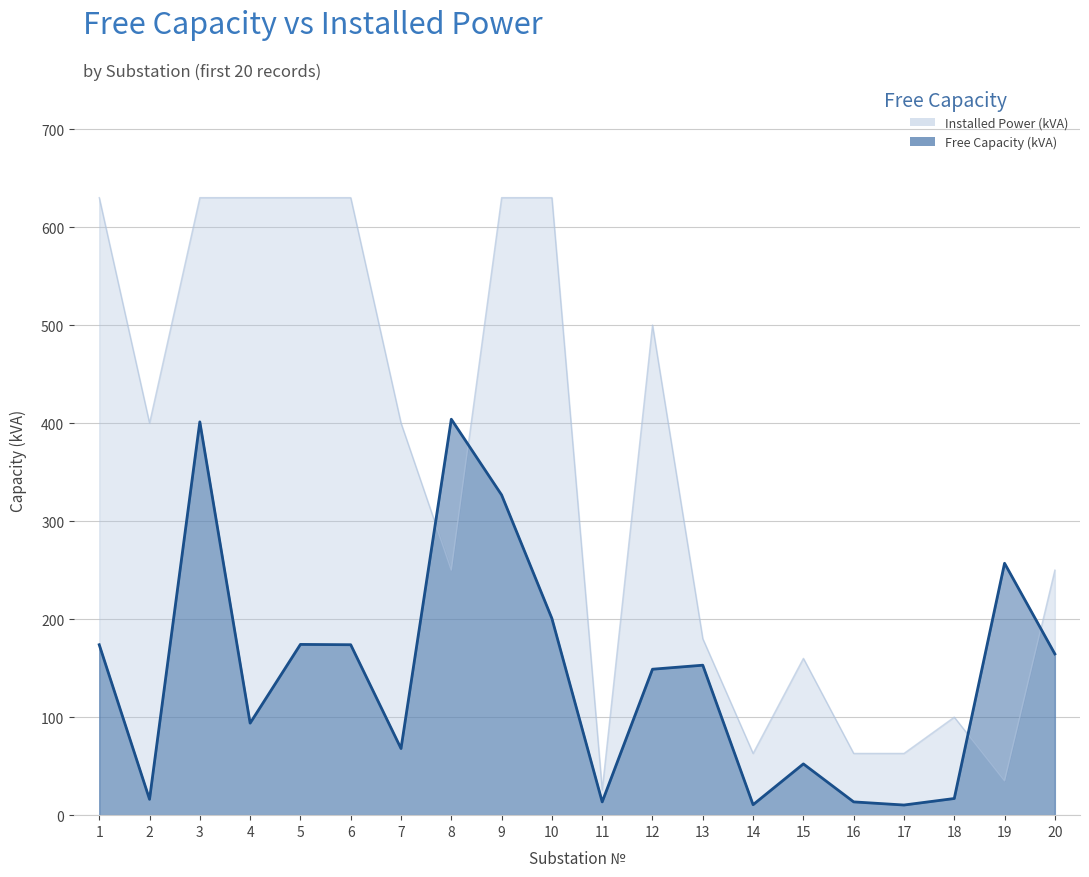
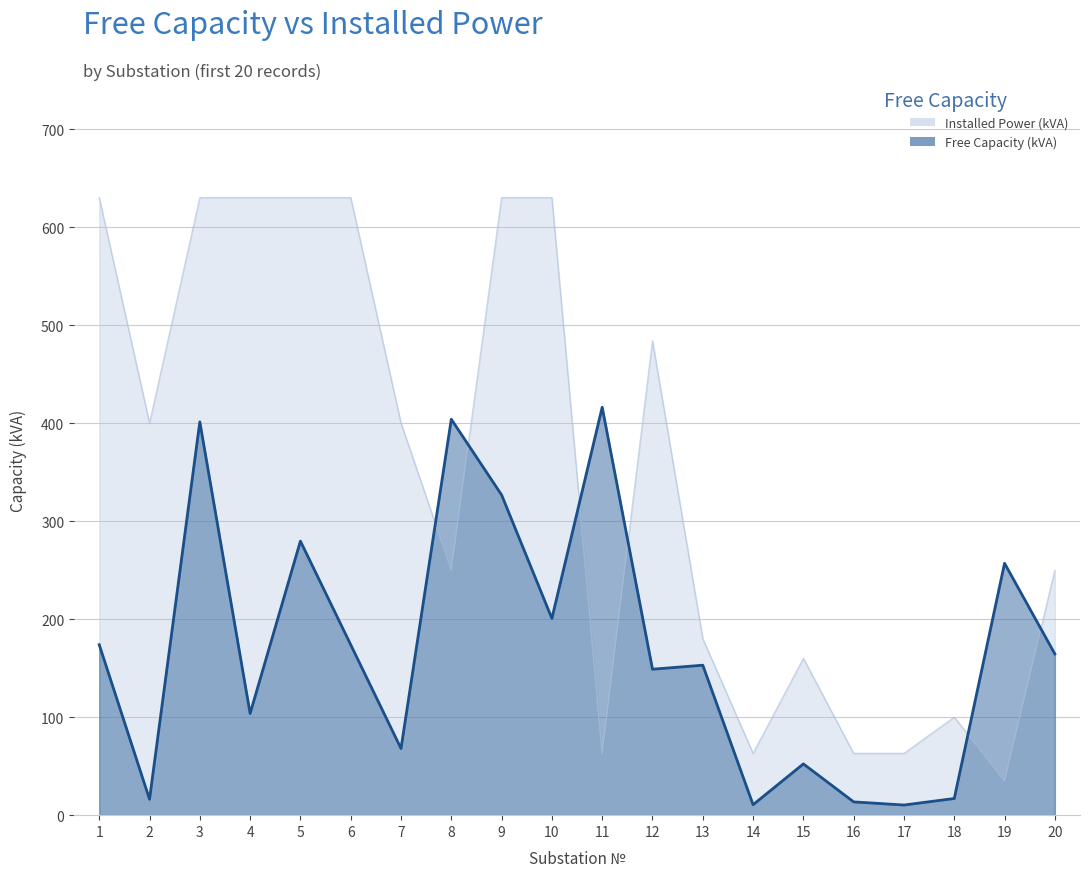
  {
    "Installed Power (kVA)": {
      "1": 630,
      "2": 400,
      "3": 630,
      "4": 630,
      "5": 630,
      "6": 630,
      "7": 400,
      "8": 250,
      "9": 630,
      "10": 630,
-     "11": 30,
-     "12": 500,
+     "11": 60,
+     "12": 480,
      "13": 180,
      "14": 60,
      "15": 160,
      "16": 60,
      "17": 60,
      "18": 100,
      "19": 40,
      "20": 250
    },
    "Free Capacity (kVA)": {
      "1": 170,
      "2": 20,
      "3": 400,
-     "4": 90,
-     "5": 170,
+     "4": 100,
+     "5": 280,
      "6": 170,
      "7": 70,
      "8": 400,
      "9": 330,
      "10": 200,
-     "11": 10,
+     "11": 420,
      "12": 150,
      "13": 150,
      "14": 10,
      "15": 50,
      "16": 10,
      "17": 10,
      "18": 20,
      "19": 260,
      "20": 160
    }
  }
